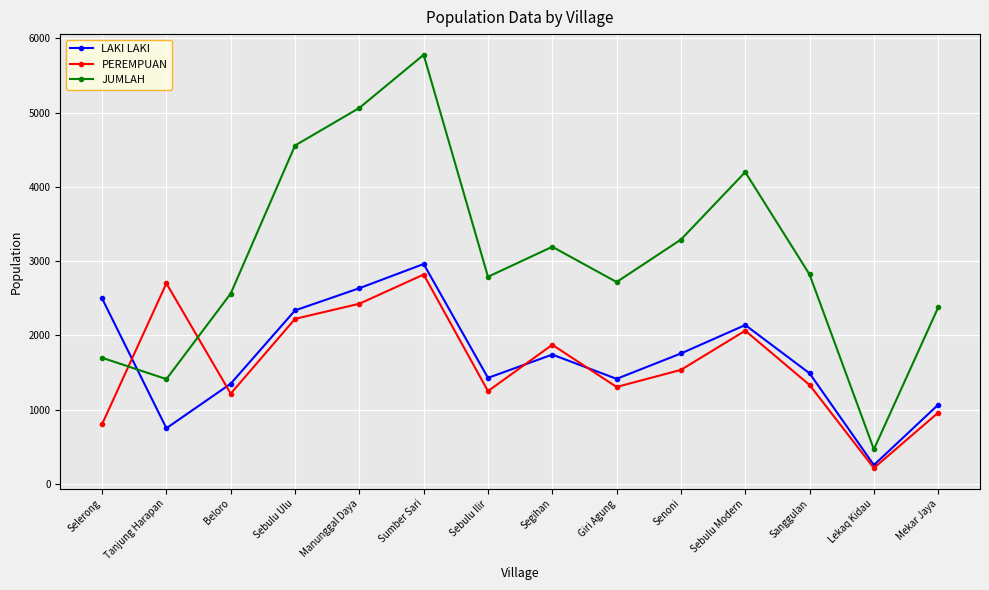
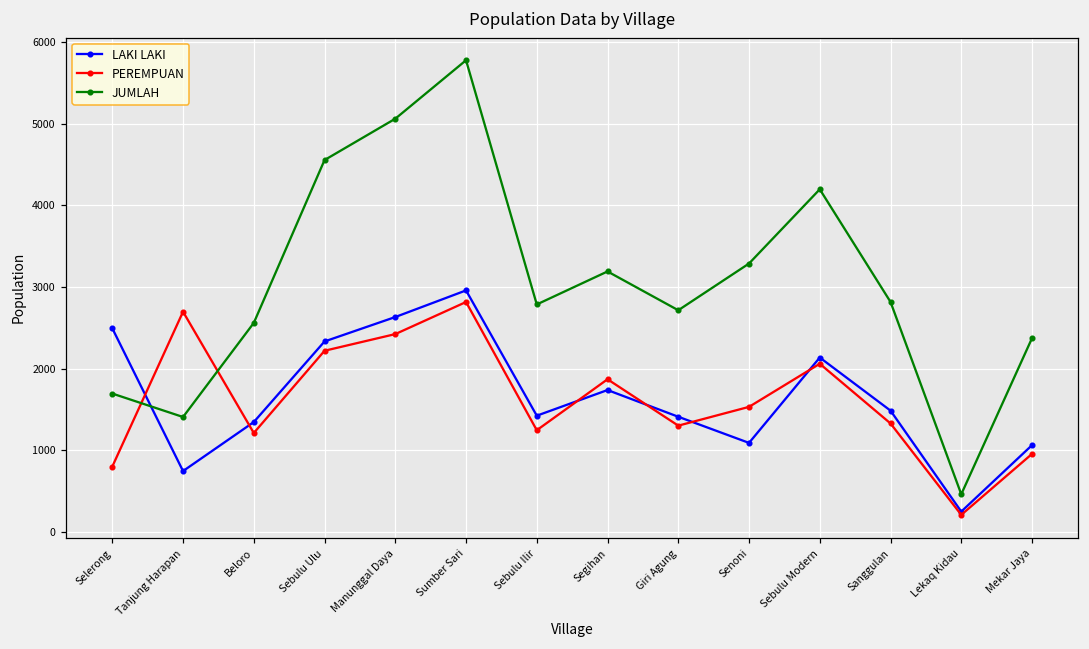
  {
    "LAKI LAKI": {
      "Selerong": 2500,
      "Tanjung Harapan": 700,
      "Beloro": 1300,
      "Sebulu Ulu": 2300,
      "Manunggal Daya": 2600,
      "Sumber Sari": 3000,
      "Sebulu Ilir": 1400,
      "Segihan": 1700,
      "Giri Agung": 1400,
-     "Senoni": 1800,
+     "Senoni": 1100,
      "Sebulu Modern": 2100,
      "Sanggulan": 1500,
      "Lekaq Kidau": 300,
      "Mekar Jaya": 1100
    },
    "PEREMPUAN": {
      "Selerong": 800,
      "Tanjung Harapan": 2700,
      "Beloro": 1200,
      "Sebulu Ulu": 2200,
      "Manunggal Daya": 2400,
      "Sumber Sari": 2800,
      "Sebulu Ilir": 1200,
      "Segihan": 1900,
      "Giri Agung": 1300,
      "Senoni": 1500,
      "Sebulu Modern": 2100,
      "Sanggulan": 1300,
      "Lekaq Kidau": 200,
      "Mekar Jaya": 1000
    },
    "JUMLAH": {
      "Selerong": 1700,
      "Tanjung Harapan": 1400,
      "Beloro": 2600,
      "Sebulu Ulu": 4600,
      "Manunggal Daya": 5100,
      "Sumber Sari": 5800,
      "Sebulu Ilir": 2800,
      "Segihan": 3200,
      "Giri Agung": 2700,
      "Senoni": 3300,
      "Sebulu Modern": 4200,
      "Sanggulan": 2800,
      "Lekaq Kidau": 500,
      "Mekar Jaya": 2400
    }
  }
